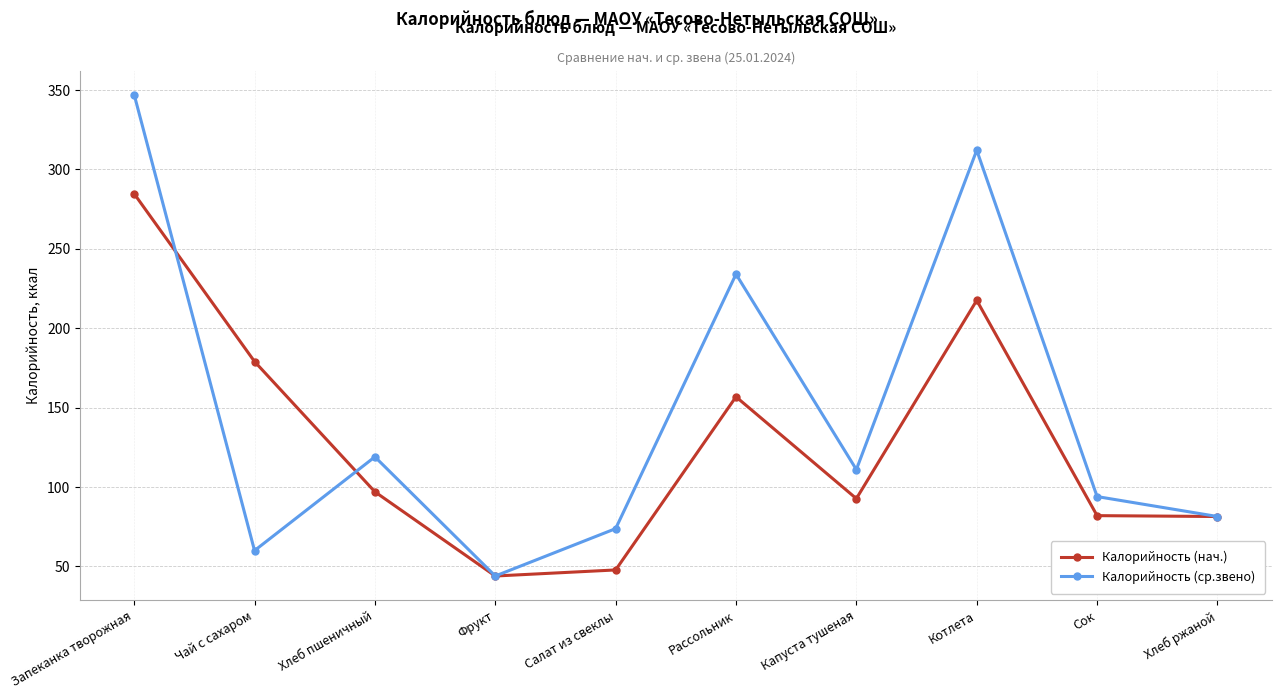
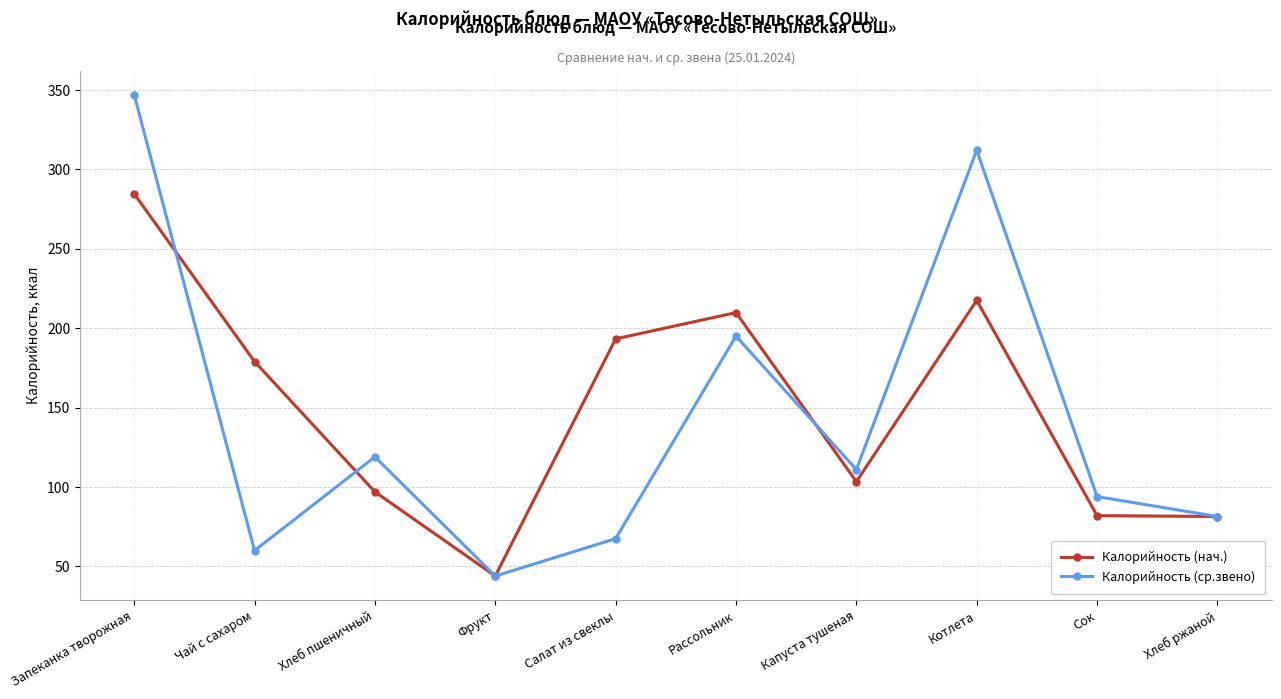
  {
    "Калорийность (нач.)": {
      "Запеканка творожная": 285,
      "Чай с сахаром": 179,
      "Хлеб пшеничный": 97,
-     "Салат из свеклы": 48,
-     "Рассольник": 157,
-     "Капуста тушеная": 93,
+     "Салат из свеклы": 193,
+     "Рассольник": 210,
+     "Капуста тушеная": 103,
      "Котлета": 218,
      "Сок": 82
    },
    "Калорийность (ср.звено)": {
      "Запеканка творожная": 347,
      "Чай с сахаром": 60,
      "Хлеб пшеничный": 119,
-     "Салат из свеклы": 74,
-     "Рассольник": 234,
+     "Салат из свеклы": 68,
+     "Рассольник": 195,
      "Капуста тушеная": 111,
      "Котлета": 312,
      "Сок": 94
    }
  }
